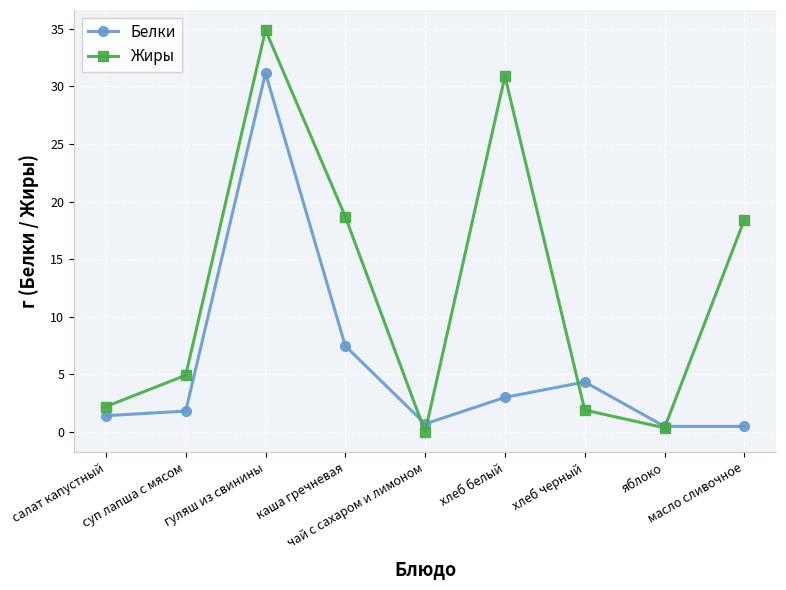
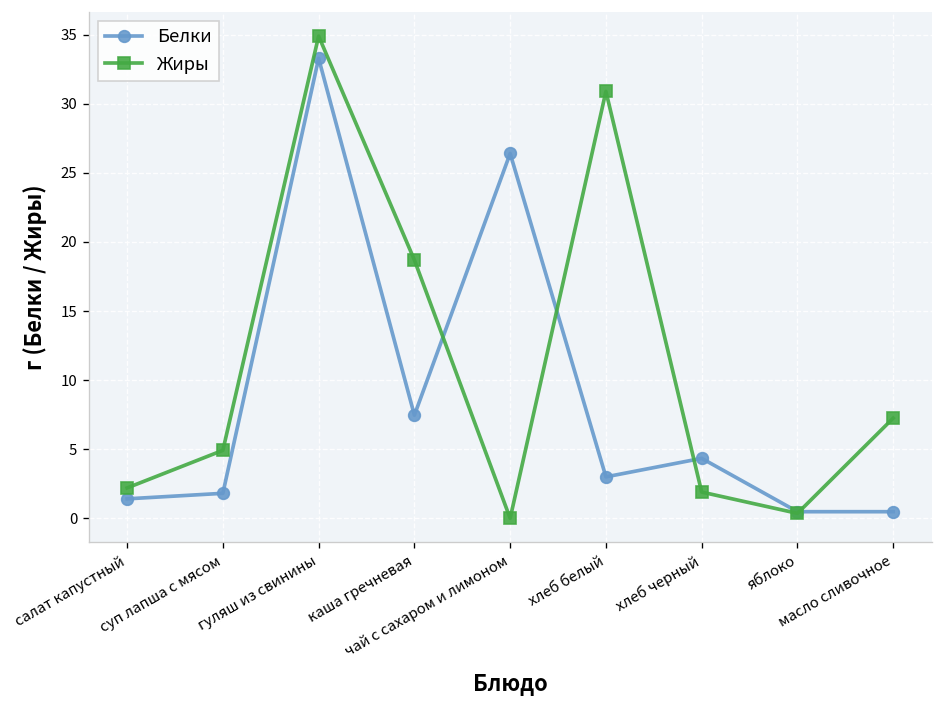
  {
    "Белки": {
      "салат капустный": 1.4,
      "суп лапша с мясом": 1.8,
-     "гуляш из свинины": 31.2,
+     "гуляш из свинины": 33.3,
      "каша гречневая": 7.5,
-     "чай с сахаром и лимоном": 0.7,
+     "чай с сахаром и лимоном": 26.4,
      "хлеб белый": 3.0,
      "хлеб черный": 4.3,
      "масло сливочное": 0.5
    },
    "Жиры": {
      "салат капустный": 2.2,
      "суп лапша с мясом": 4.9,
      "гуляш из свинины": 34.9,
      "каша гречневая": 18.7,
      "чай с сахаром и лимоном": 0.0,
      "хлеб белый": 30.9,
      "хлеб черный": 1.9,
-     "масло сливочное": 18.4
+     "масло сливочное": 7.3
    }
  }
